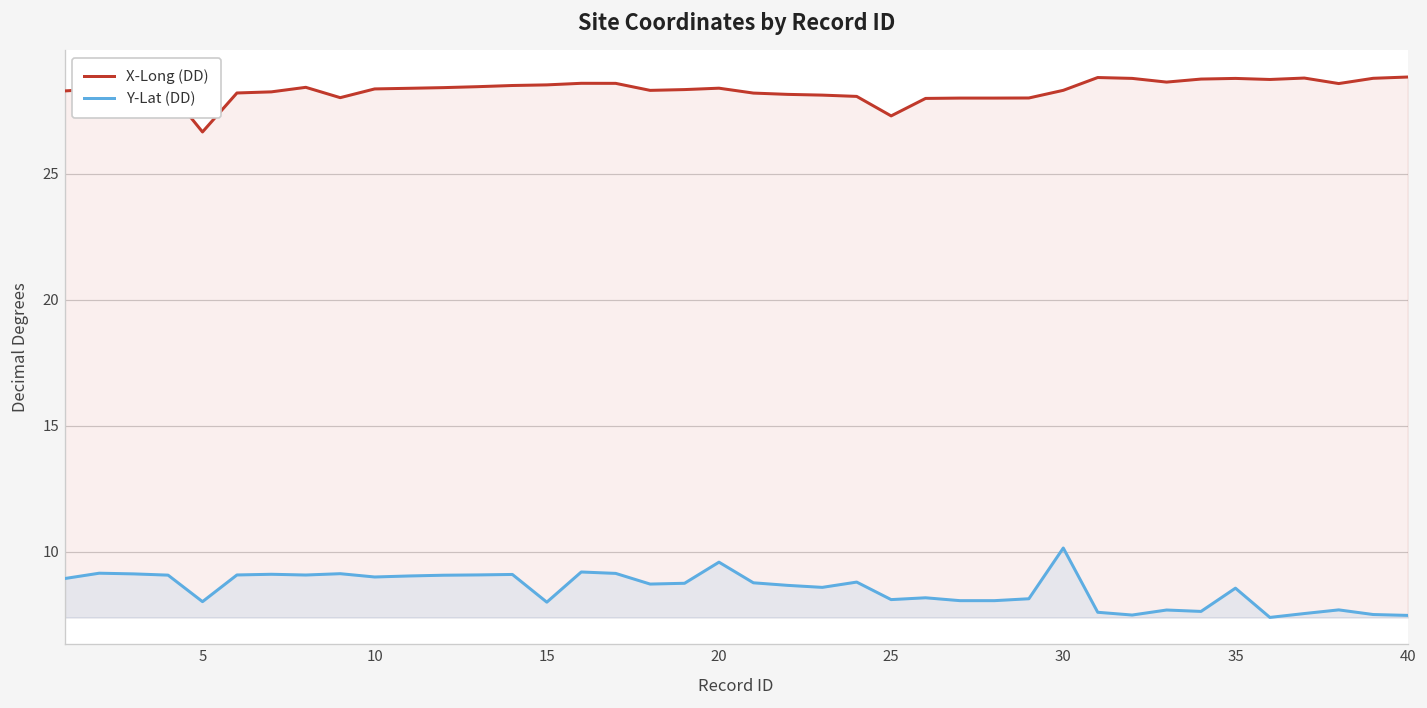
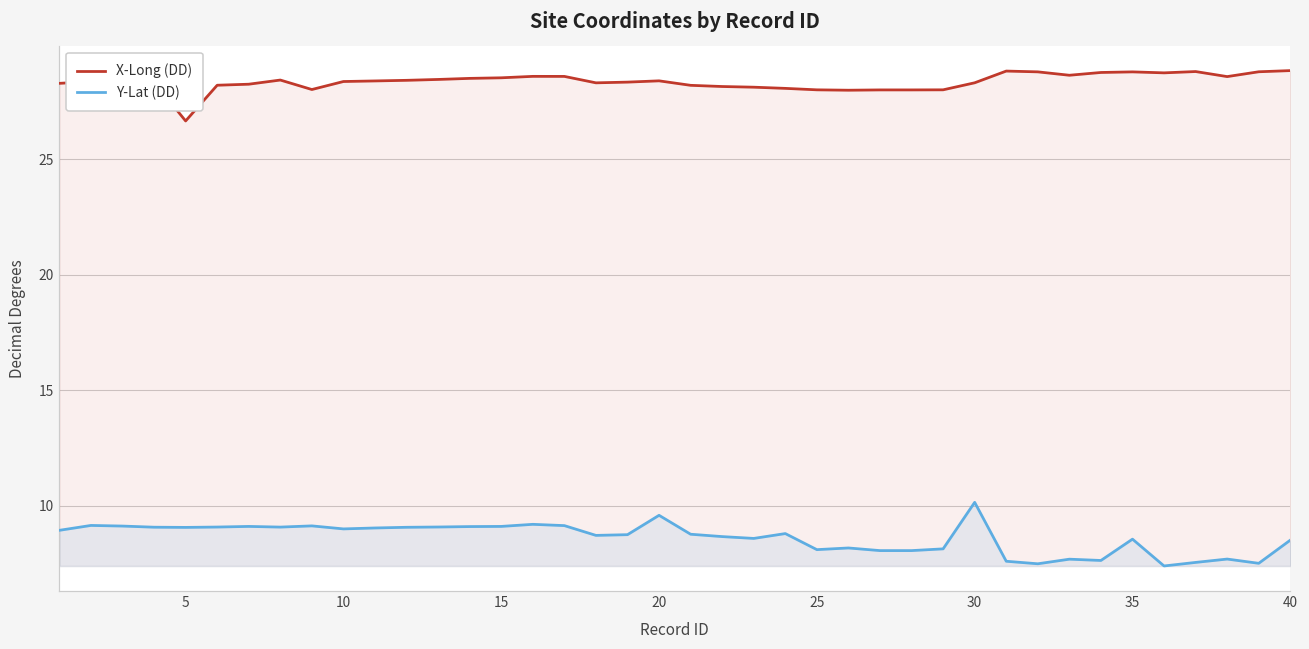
  {
    "X-Long (DD)": {
      "5": 26.7,
      "10": 28.4,
      "15": 28.5,
      "20": 28.4,
-     "25": 27.3,
+     "25": 28.0,
      "30": 28.3,
      "35": 28.8,
      "40": 28.8
    },
    "Y-Lat (DD)": {
-     "5": 8.0,
+     "5": 9.1,
      "10": 9.0,
-     "15": 8.0,
+     "15": 9.1,
      "20": 9.6,
      "25": 8.1,
      "30": 10.2,
      "35": 8.6,
-     "40": 7.5
+     "40": 8.5
    }
  }
